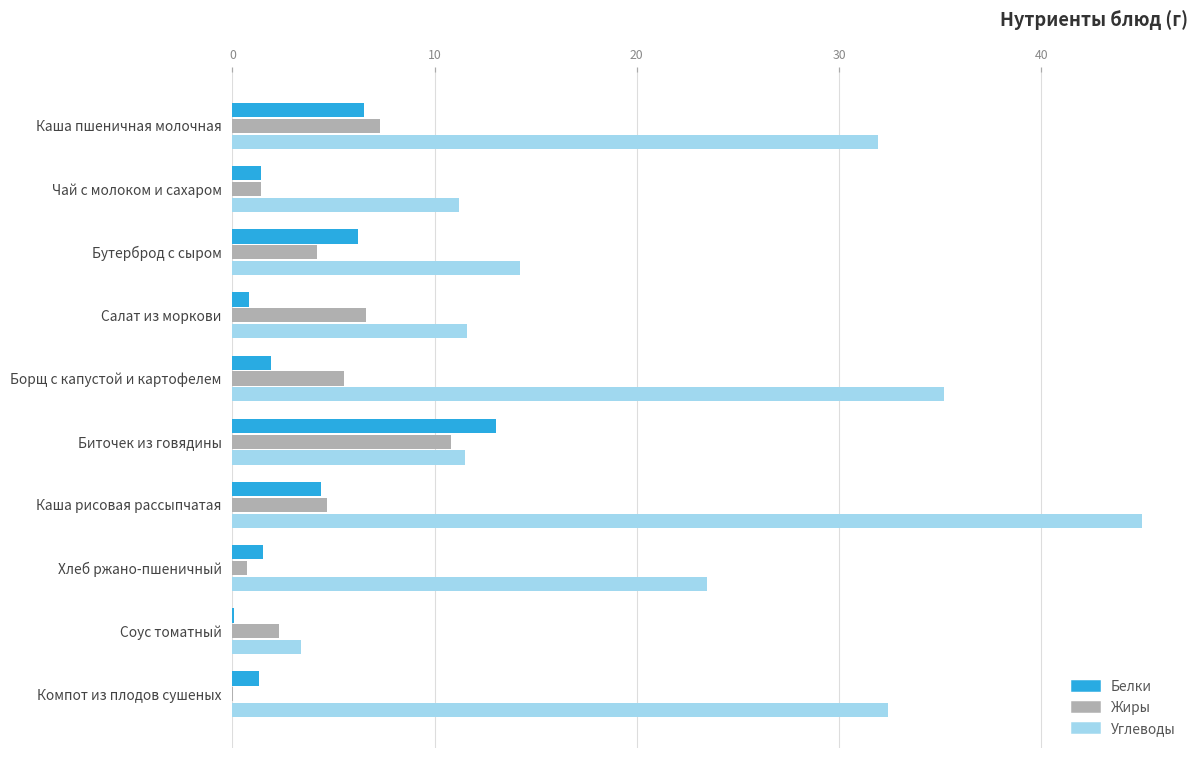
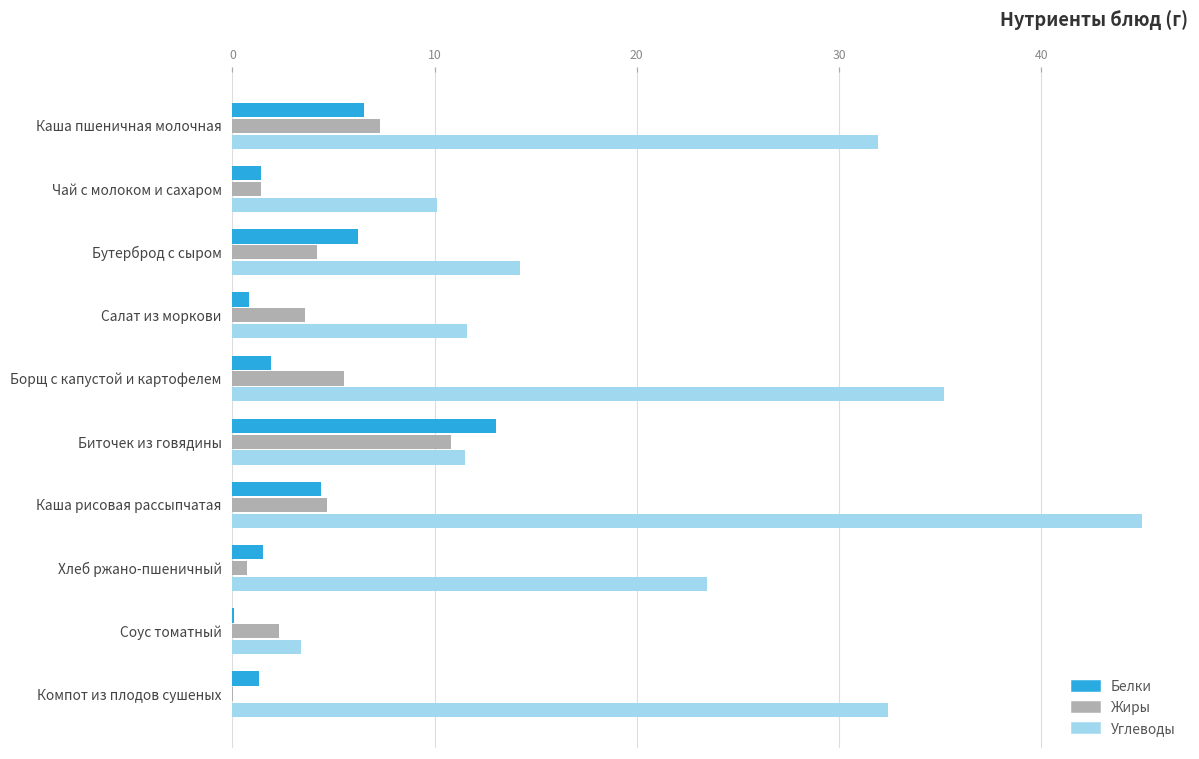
  {
    "Белки": {
      "Каша пшеничная молочная": 6.5,
      "Чай с молоком и сахаром": 1.4,
      "Бутерброд с сыром": 6.2,
      "Салат из моркови": 0.8,
      "Борщ с капустой и картофелем": 1.9,
      "Биточек из говядины": 13.1,
      "Каша рисовая рассыпчатая": 4.4,
      "Хлеб ржано-пшеничный": 1.5,
      "Компот из плодов сушеных": 1.3
    },
    "Жиры": {
      "Каша пшеничная молочная": 7.3,
      "Чай с молоком и сахаром": 1.4,
      "Бутерброд с сыром": 4.2,
-     "Салат из моркови": 6.6,
+     "Салат из моркови": 3.6,
      "Борщ с капустой и картофелем": 5.5,
      "Биточек из говядины": 10.8,
      "Каша рисовая рассыпчатая": 4.7,
      "Хлеб ржано-пшеничный": 0.7,
      "Соус томатный": 2.3
    },
    "Углеводы": {
      "Каша пшеничная молочная": 31.9,
-     "Чай с молоком и сахаром": 11.2,
+     "Чай с молоком и сахаром": 10.1,
      "Бутерброд с сыром": 14.2,
      "Салат из моркови": 11.6,
      "Борщ с капустой и картофелем": 35.2,
      "Биточек из говядины": 11.5,
      "Каша рисовая рассыпчатая": 45.0,
      "Хлеб ржано-пшеничный": 23.5,
      "Соус томатный": 3.4,
      "Компот из плодов сушеных": 32.4
    }
  }
